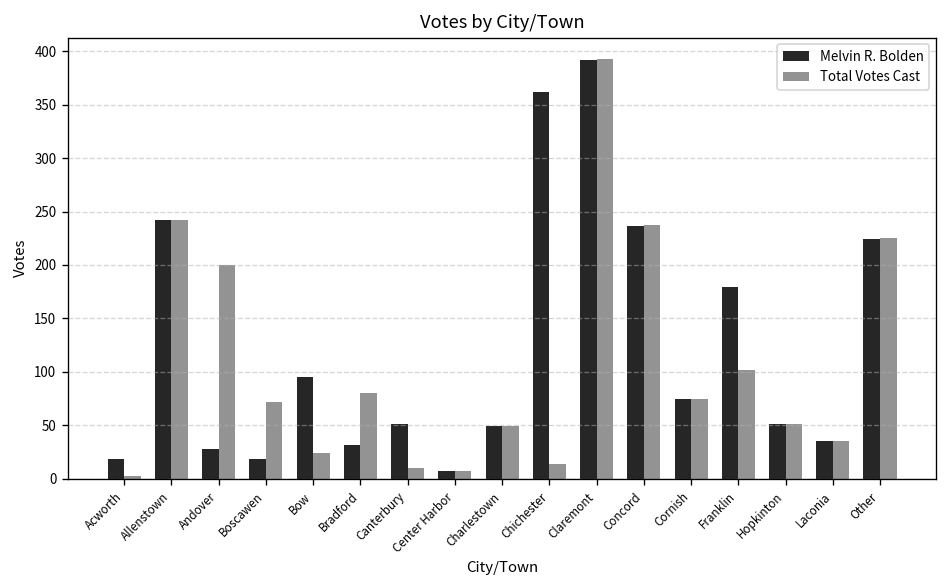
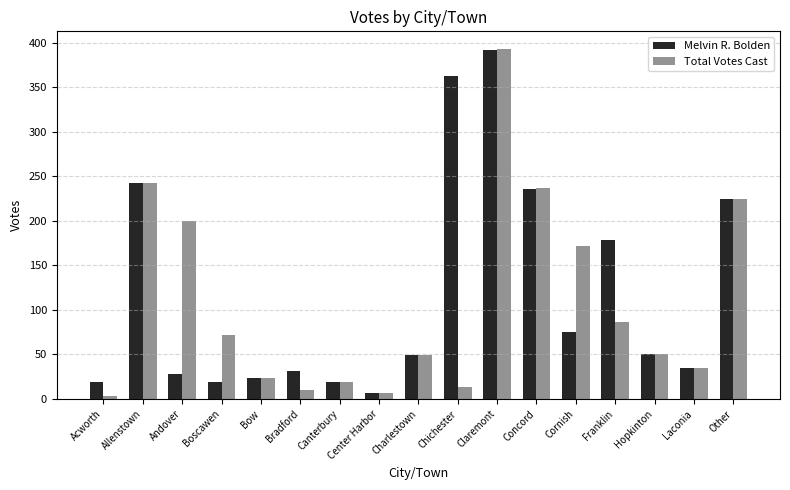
  {
    "Melvin R. Bolden": {
      "Acworth": 20,
      "Allenstown": 240,
      "Andover": 30,
      "Boscawen": 20,
-     "Bow": 100,
+     "Bow": 20,
      "Bradford": 30,
-     "Canterbury": 50,
+     "Canterbury": 20,
      "Center Harbor": 10,
      "Charlestown": 50,
      "Chichester": 360,
      "Claremont": 390,
      "Concord": 240,
      "Cornish": 80,
      "Franklin": 180,
      "Hopkinton": 50,
      "Laconia": 40,
      "Other": 220
    },
    "Total Votes Cast": {
      "Acworth": 0,
      "Allenstown": 240,
      "Andover": 200,
      "Boscawen": 70,
      "Bow": 20,
-     "Bradford": 80,
-     "Canterbury": 10,
+     "Bradford": 10,
+     "Canterbury": 20,
      "Center Harbor": 10,
      "Charlestown": 50,
      "Chichester": 10,
      "Claremont": 390,
      "Concord": 240,
-     "Cornish": 80,
-     "Franklin": 100,
+     "Cornish": 170,
+     "Franklin": 90,
      "Hopkinton": 50,
      "Laconia": 40,
      "Other": 230
    }
  }
